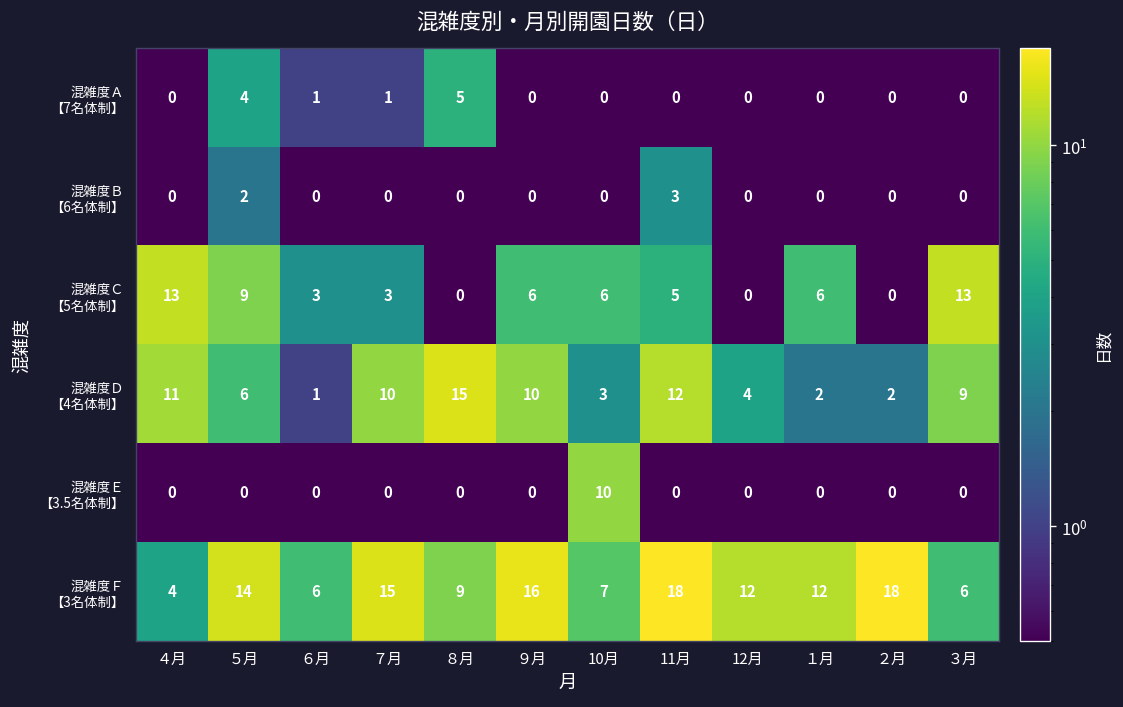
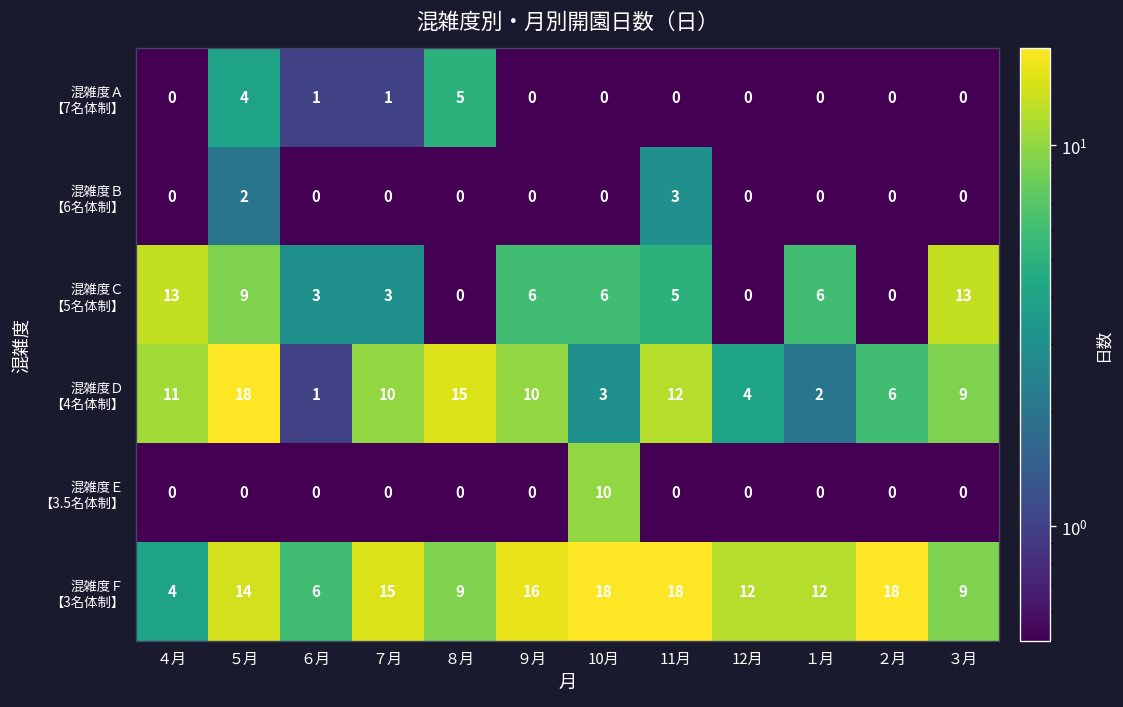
  {
    "混雑度Ａ 【7名体制】": {
      "４月": 0,
      "５月": 4,
      "６月": 1,
      "７月": 1,
      "８月": 5,
      "９月": 0,
      "10月": 0,
      "11月": 0,
      "12月": 0,
      "１月": 0,
      "２月": 0,
      "３月": 0
    },
    "混雑度Ｂ 【6名体制】": {
      "４月": 0,
      "５月": 2,
      "６月": 0,
      "７月": 0,
      "８月": 0,
      "９月": 0,
      "10月": 0,
      "11月": 3,
      "12月": 0,
      "１月": 0,
      "２月": 0,
      "３月": 0
    },
    "混雑度Ｃ 【5名体制】": {
      "４月": 13,
      "５月": 9,
      "６月": 3,
      "７月": 3,
      "８月": 0,
      "９月": 6,
      "10月": 6,
      "11月": 5,
      "12月": 0,
      "１月": 6,
      "２月": 0,
      "３月": 13
    },
    "混雑度Ｄ 【4名体制】": {
      "４月": 11,
-     "５月": 6,
+     "５月": 18,
      "６月": 1,
      "７月": 10,
      "８月": 15,
      "９月": 10,
      "10月": 3,
      "11月": 12,
      "12月": 4,
      "１月": 2,
-     "２月": 2,
+     "２月": 6,
      "３月": 9
    },
    "混雑度Ｅ 【3.5名体制】": {
      "４月": 0,
      "５月": 0,
      "６月": 0,
      "７月": 0,
      "８月": 0,
      "９月": 0,
      "10月": 10,
      "11月": 0,
      "12月": 0,
      "１月": 0,
      "２月": 0,
      "３月": 0
    },
    "混雑度Ｆ 【3名体制】": {
      "４月": 4,
      "５月": 14,
      "６月": 6,
      "７月": 15,
      "８月": 9,
      "９月": 16,
-     "10月": 7,
+     "10月": 18,
      "11月": 18,
      "12月": 12,
      "１月": 12,
      "２月": 18,
-     "３月": 6
+     "３月": 9
    }
  }
